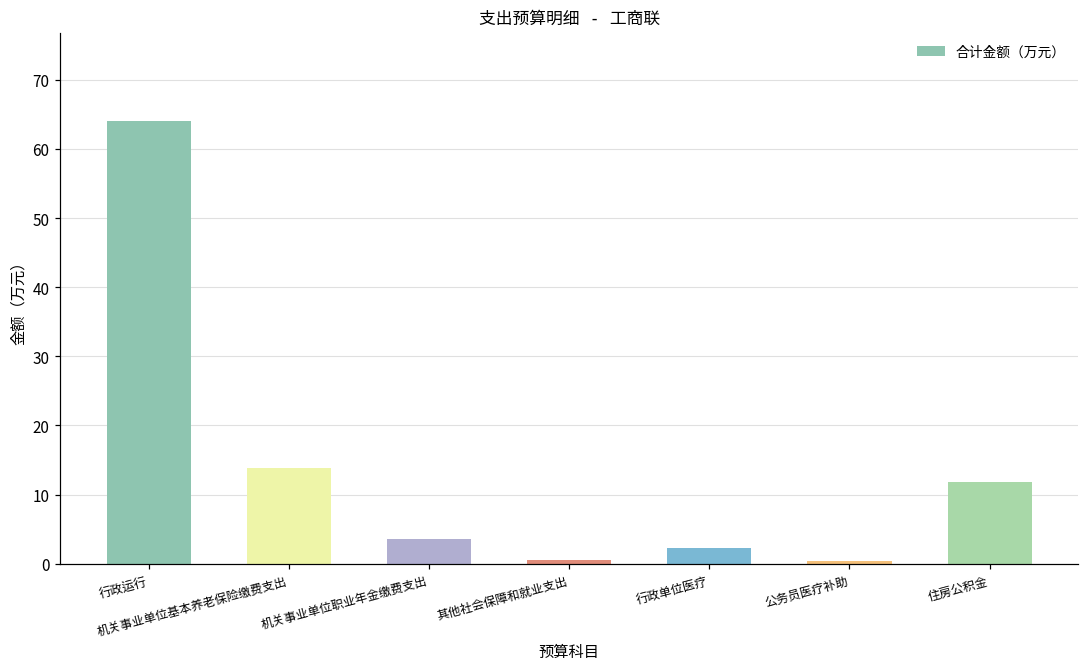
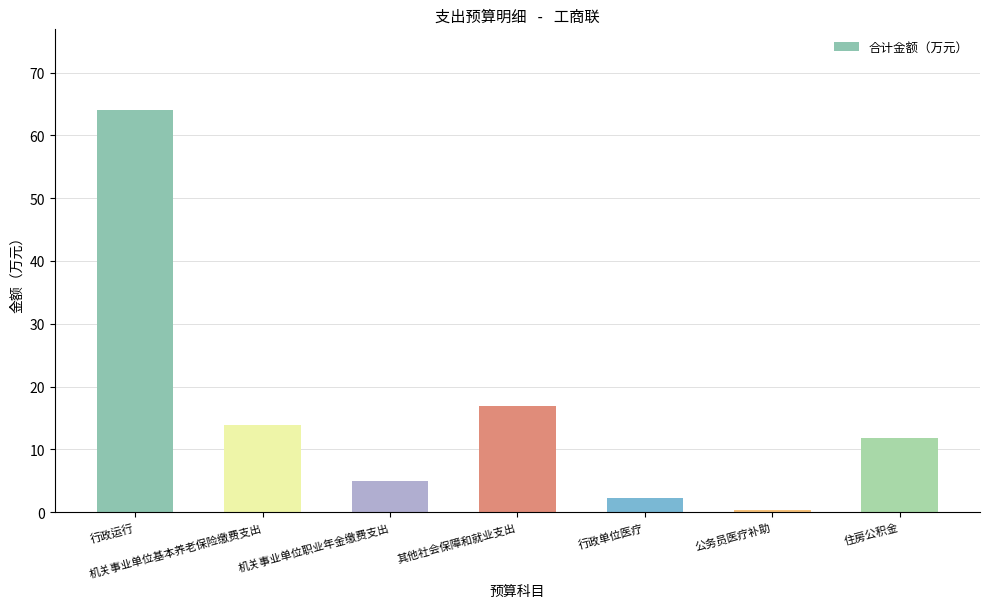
  {
    "行政运行": 64,
    "机关事业单位基本养老保险缴费支出": 14,
-   "机关事业单位职业年金缴费支出": 4,
-   "其他社会保障和就业支出": 1,
+   "机关事业单位职业年金缴费支出": 5,
+   "其他社会保障和就业支出": 17,
    "行政单位医疗": 2,
    "公务员医疗补助": 0,
    "住房公积金": 12
  }
